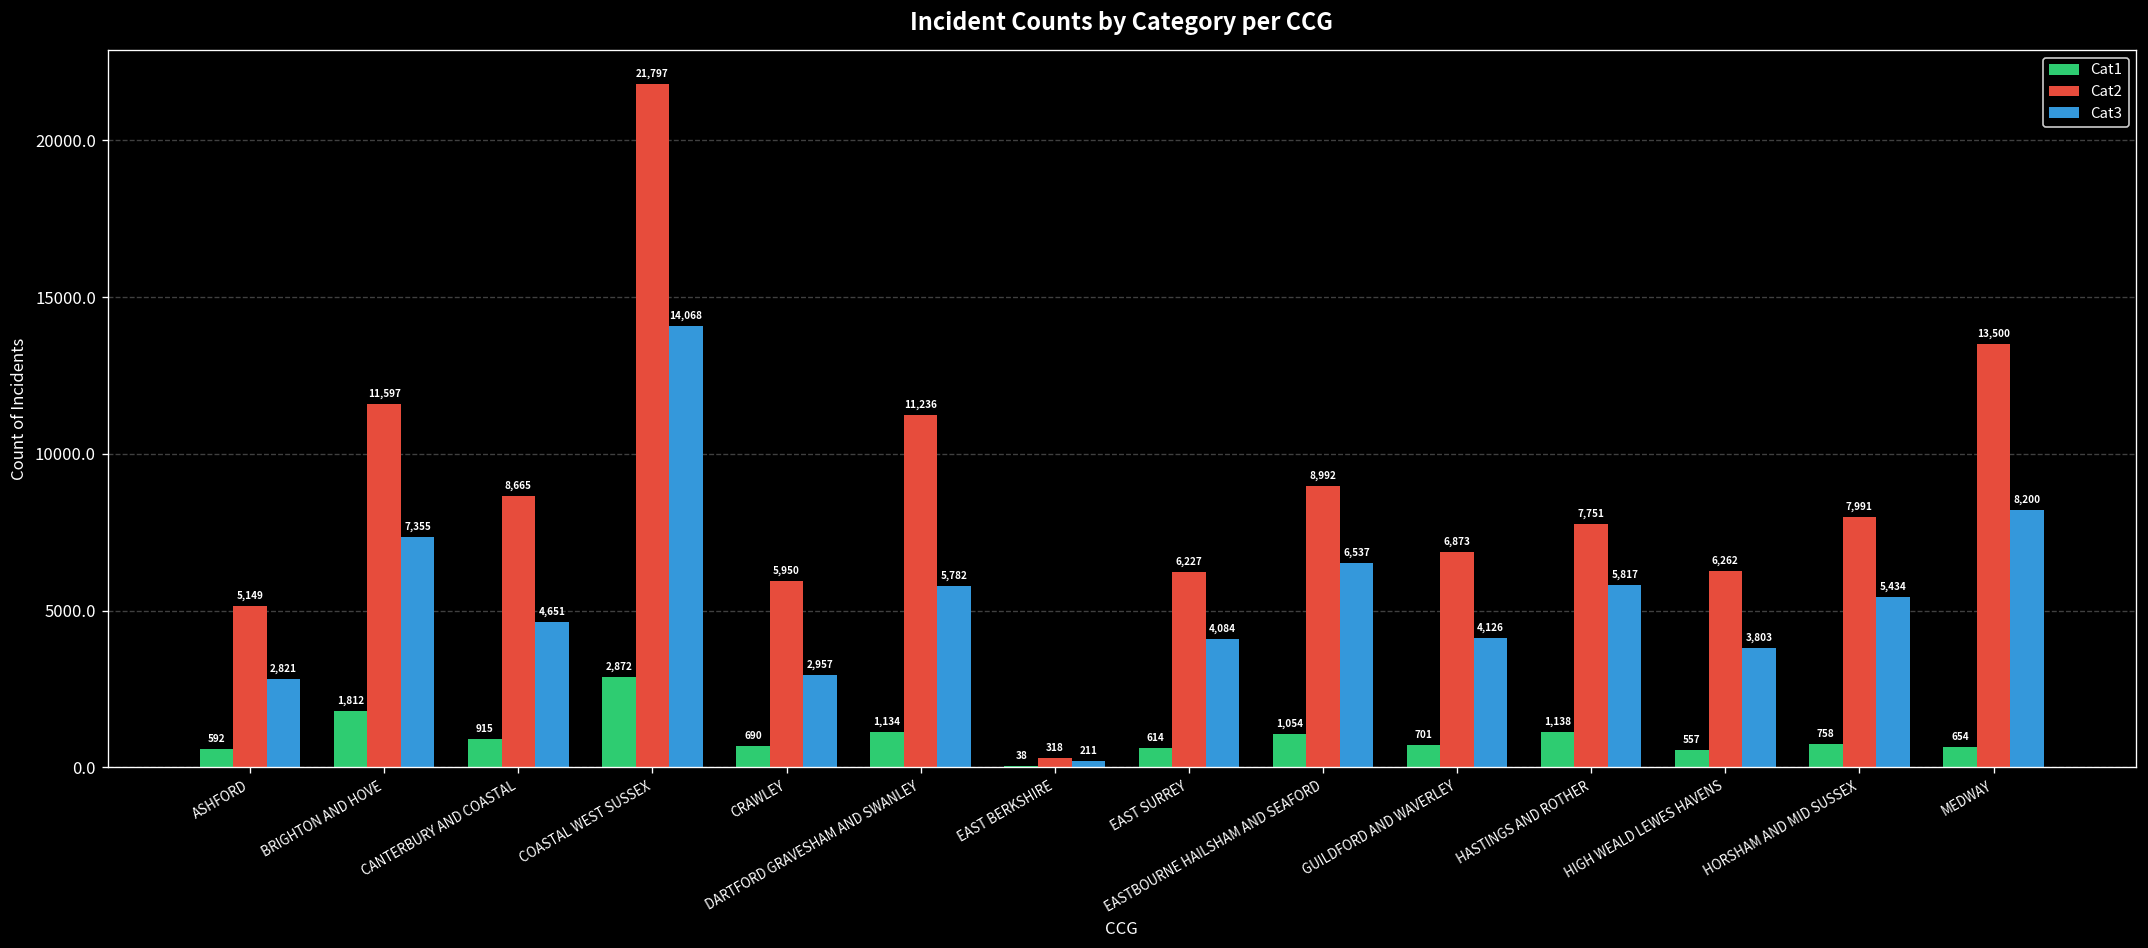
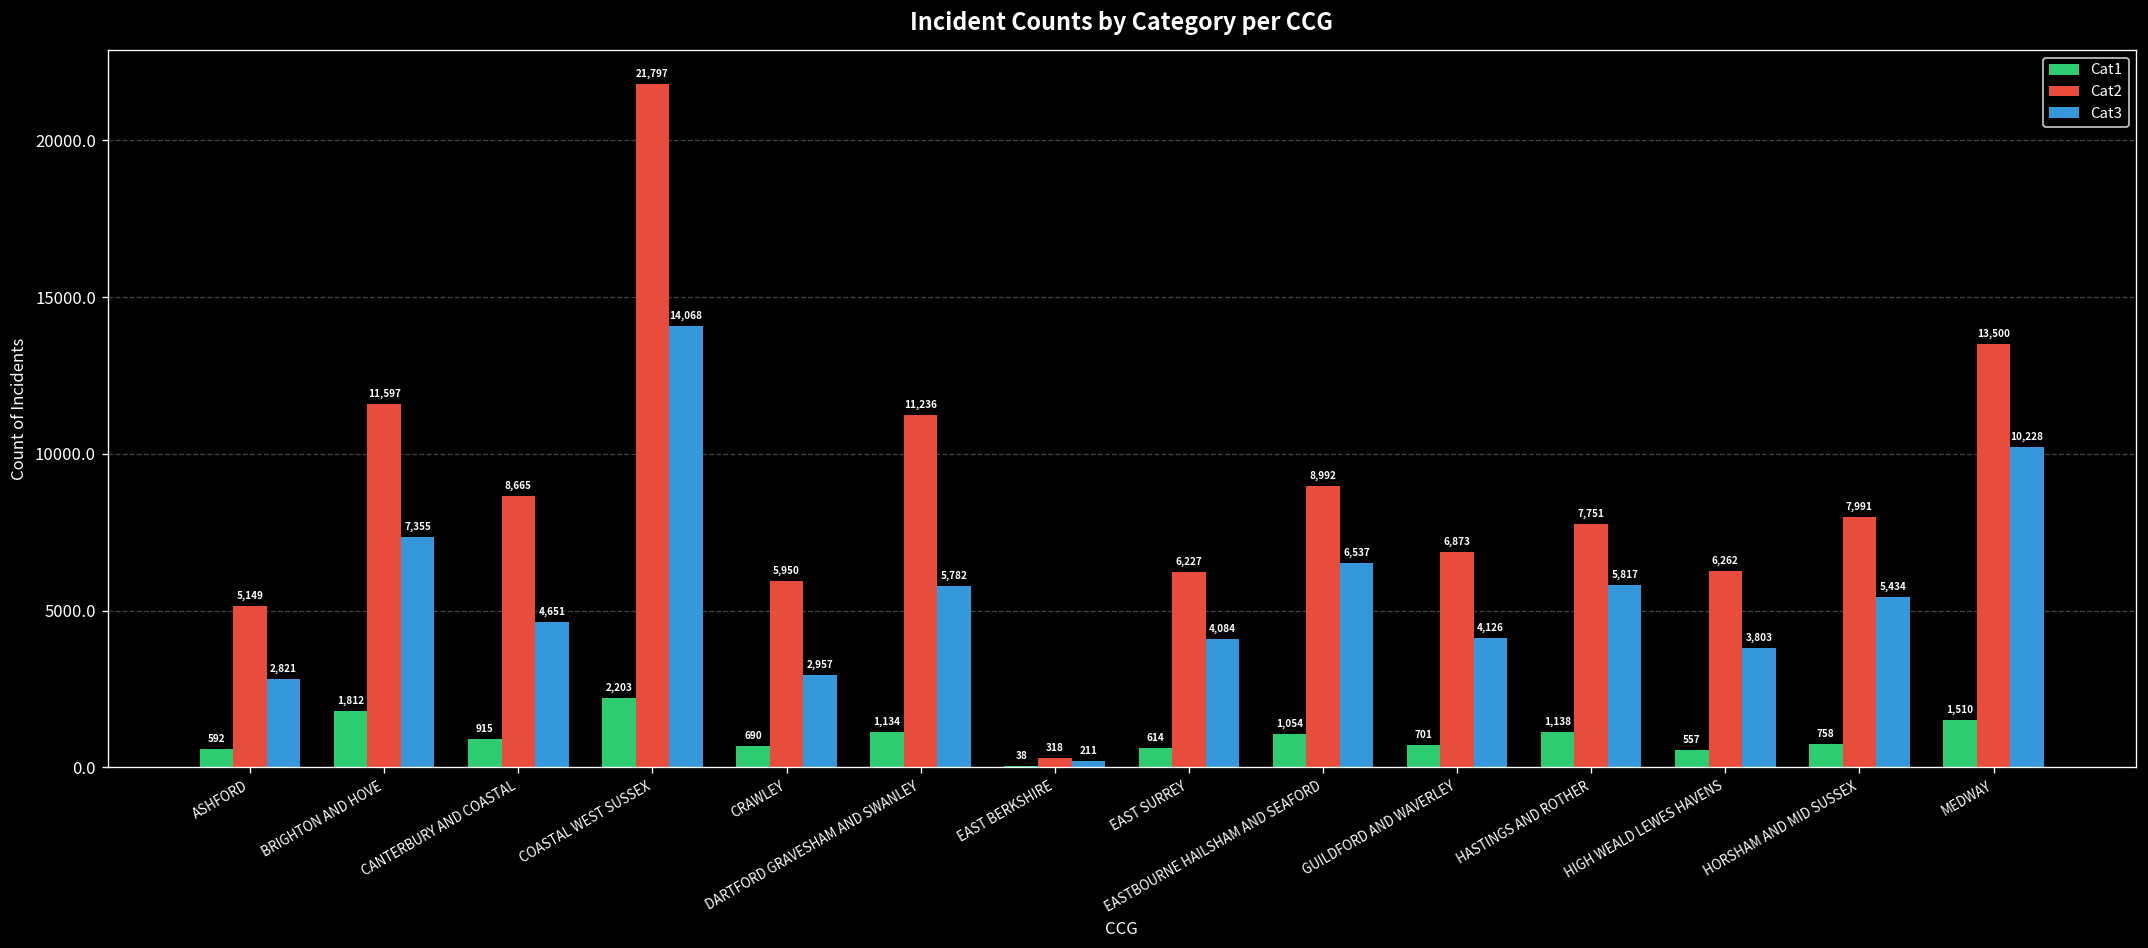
  {
    "Cat1": {
      "ASHFORD": "592",
      "BRIGHTON AND HOVE": "1,812",
      "CANTERBURY AND COASTAL": "915",
-     "COASTAL WEST SUSSEX": "2,872",
+     "COASTAL WEST SUSSEX": "2,203",
      "CRAWLEY": "690",
      "DARTFORD GRAVESHAM AND SWANLEY": "1,134",
      "EAST BERKSHIRE": "38",
      "EAST SURREY": "614",
      "EASTBOURNE HAILSHAM AND SEAFORD": "1,054",
      "GUILDFORD AND WAVERLEY": "701",
      "HASTINGS AND ROTHER": "1,138",
      "HIGH WEALD LEWES HAVENS": "557",
      "HORSHAM AND MID SUSSEX": "758",
-     "MEDWAY": "654"
+     "MEDWAY": "1,510"
    },
    "Cat2": {
      "ASHFORD": "5,149",
      "BRIGHTON AND HOVE": "11,597",
      "CANTERBURY AND COASTAL": "8,665",
      "COASTAL WEST SUSSEX": "21,797",
      "CRAWLEY": "5,950",
      "DARTFORD GRAVESHAM AND SWANLEY": "11,236",
      "EAST BERKSHIRE": "318",
      "EAST SURREY": "6,227",
      "EASTBOURNE HAILSHAM AND SEAFORD": "8,992",
      "GUILDFORD AND WAVERLEY": "6,873",
      "HASTINGS AND ROTHER": "7,751",
      "HIGH WEALD LEWES HAVENS": "6,262",
      "HORSHAM AND MID SUSSEX": "7,991",
      "MEDWAY": "13,500"
    },
    "Cat3": {
      "ASHFORD": "2,821",
      "BRIGHTON AND HOVE": "7,355",
      "CANTERBURY AND COASTAL": "4,651",
      "COASTAL WEST SUSSEX": "14,068",
      "CRAWLEY": "2,957",
      "DARTFORD GRAVESHAM AND SWANLEY": "5,782",
      "EAST BERKSHIRE": "211",
      "EAST SURREY": "4,084",
      "EASTBOURNE HAILSHAM AND SEAFORD": "6,537",
      "GUILDFORD AND WAVERLEY": "4,126",
      "HASTINGS AND ROTHER": "5,817",
      "HIGH WEALD LEWES HAVENS": "3,803",
      "HORSHAM AND MID SUSSEX": "5,434",
-     "MEDWAY": "8,200"
+     "MEDWAY": "10,228"
    }
  }
